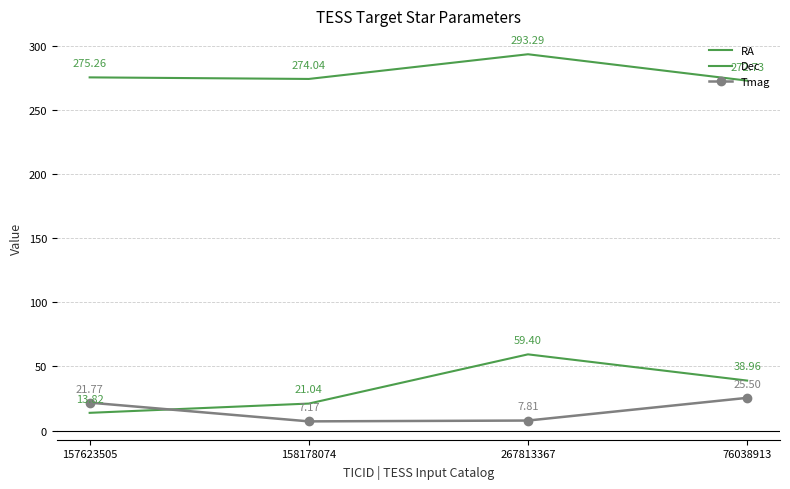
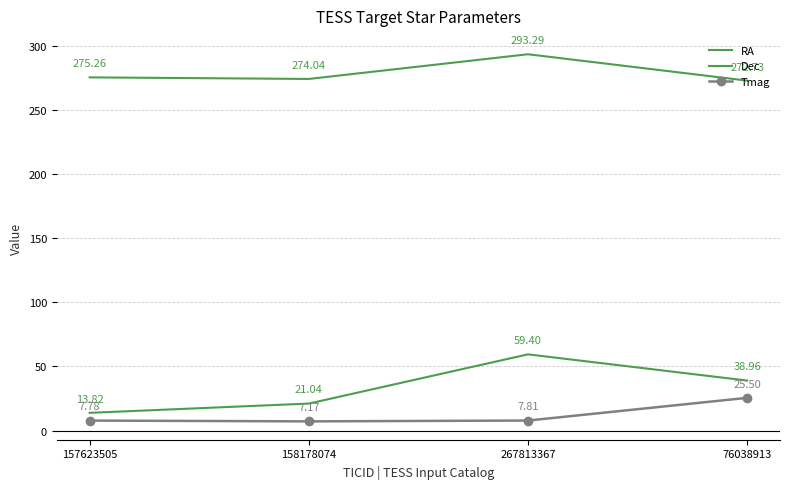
  {
    "Tmag": {
-     "157623505": 21.77,
+     "157623505": 7.78,
      "267813367": 7.81
    }
  }
